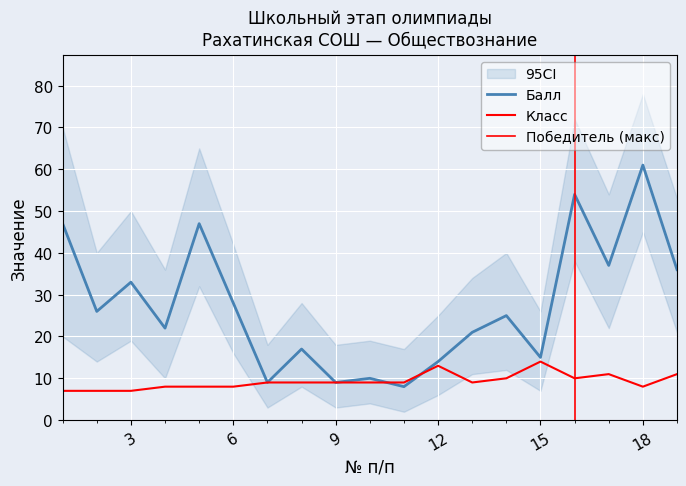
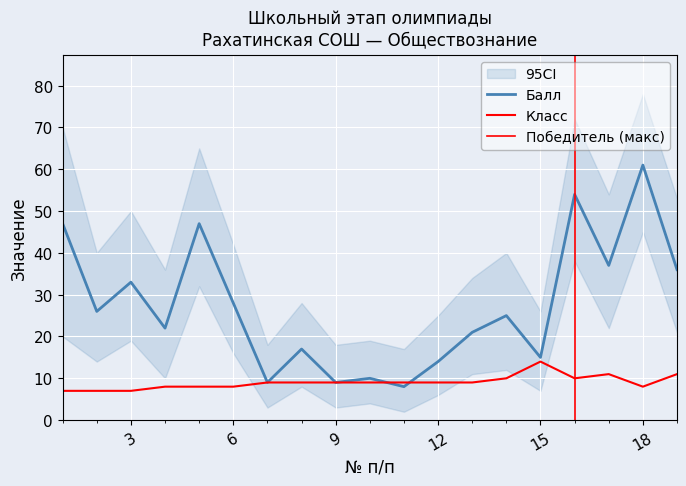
  {
    "Класс": {
      "3": 7,
      "6": 8,
-     "12": 13,
+     "12": 9,
      "15": 14,
      "18": 8
    }
  }
